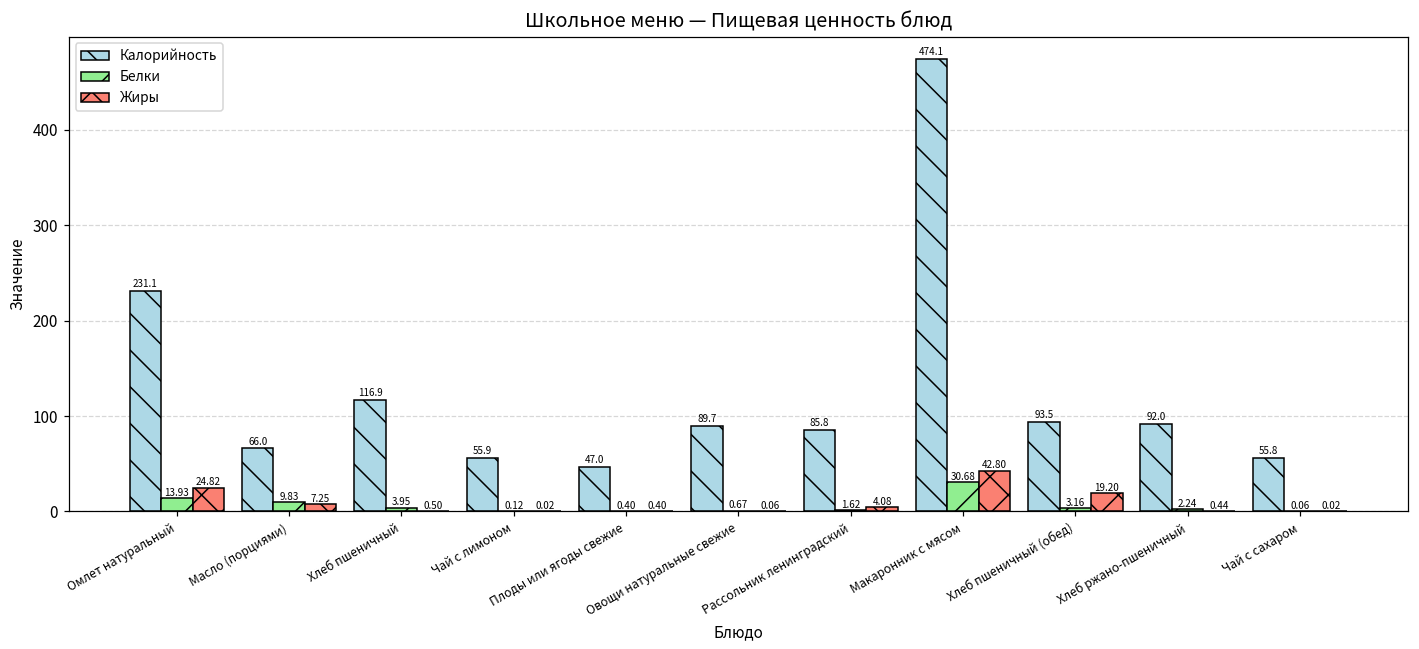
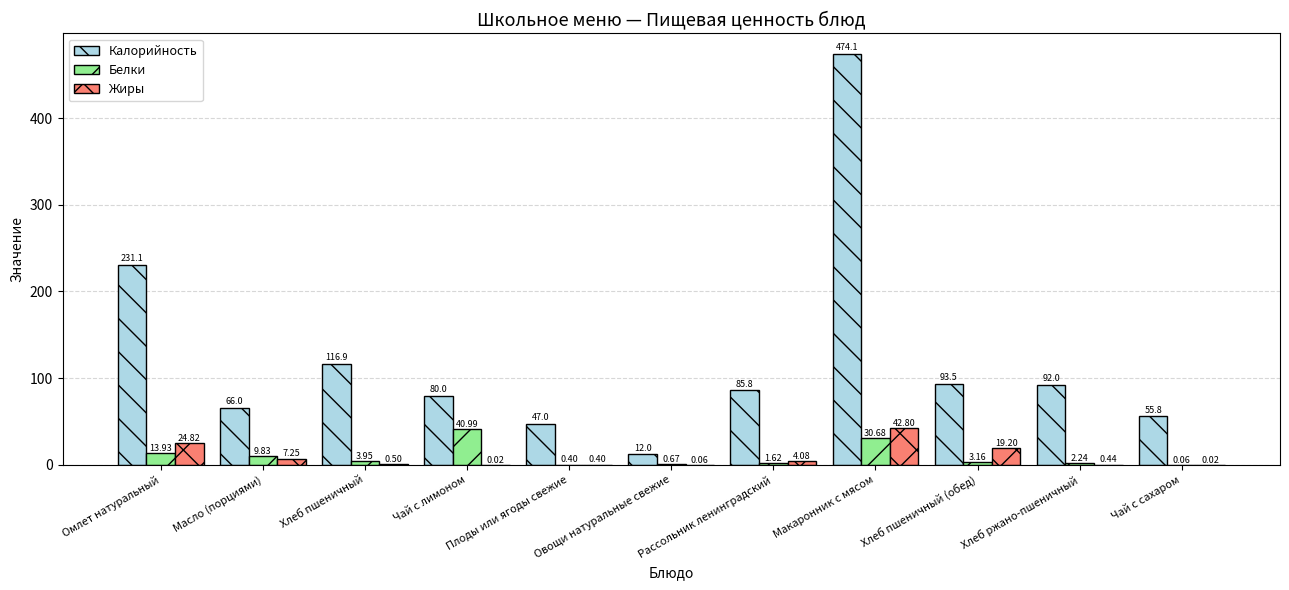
  {
    "Калорийность": {
      "Омлет натуральный": 231.1,
      "Масло (порциями)": 66.0,
      "Хлеб пшеничный": 116.9,
-     "Чай с лимоном": 55.9,
+     "Чай с лимоном": 80.0,
      "Плоды или ягоды свежие": 47.0,
-     "Овощи натуральные свежие": 89.7,
+     "Овощи натуральные свежие": 12.0,
      "Рассольник ленинградский": 85.8,
      "Макаронник с мясом": 474.1,
      "Хлеб пшеничный (обед)": 93.5,
      "Хлеб ржано-пшеничный": 92.0,
      "Чай с сахаром": 55.8
    },
    "Белки": {
      "Омлет натуральный": 13.93,
      "Масло (порциями)": 9.83,
      "Хлеб пшеничный": 3.95,
-     "Чай с лимоном": 0.12,
+     "Чай с лимоном": 40.99,
      "Плоды или ягоды свежие": 0.40,
      "Овощи натуральные свежие": 0.67,
      "Рассольник ленинградский": 1.62,
      "Макаронник с мясом": 30.68,
      "Хлеб пшеничный (обед)": 3.16,
      "Хлеб ржано-пшеничный": 2.24,
      "Чай с сахаром": 0.06
    },
    "Жиры": {
      "Омлет натуральный": 24.82,
      "Масло (порциями)": 7.25,
      "Хлеб пшеничный": 0.50,
      "Чай с лимоном": 0.02,
      "Плоды или ягоды свежие": 0.40,
      "Овощи натуральные свежие": 0.06,
      "Рассольник ленинградский": 4.08,
      "Макаронник с мясом": 42.80,
      "Хлеб пшеничный (обед)": 19.20,
      "Хлеб ржано-пшеничный": 0.44,
      "Чай с сахаром": 0.02
    }
  }
